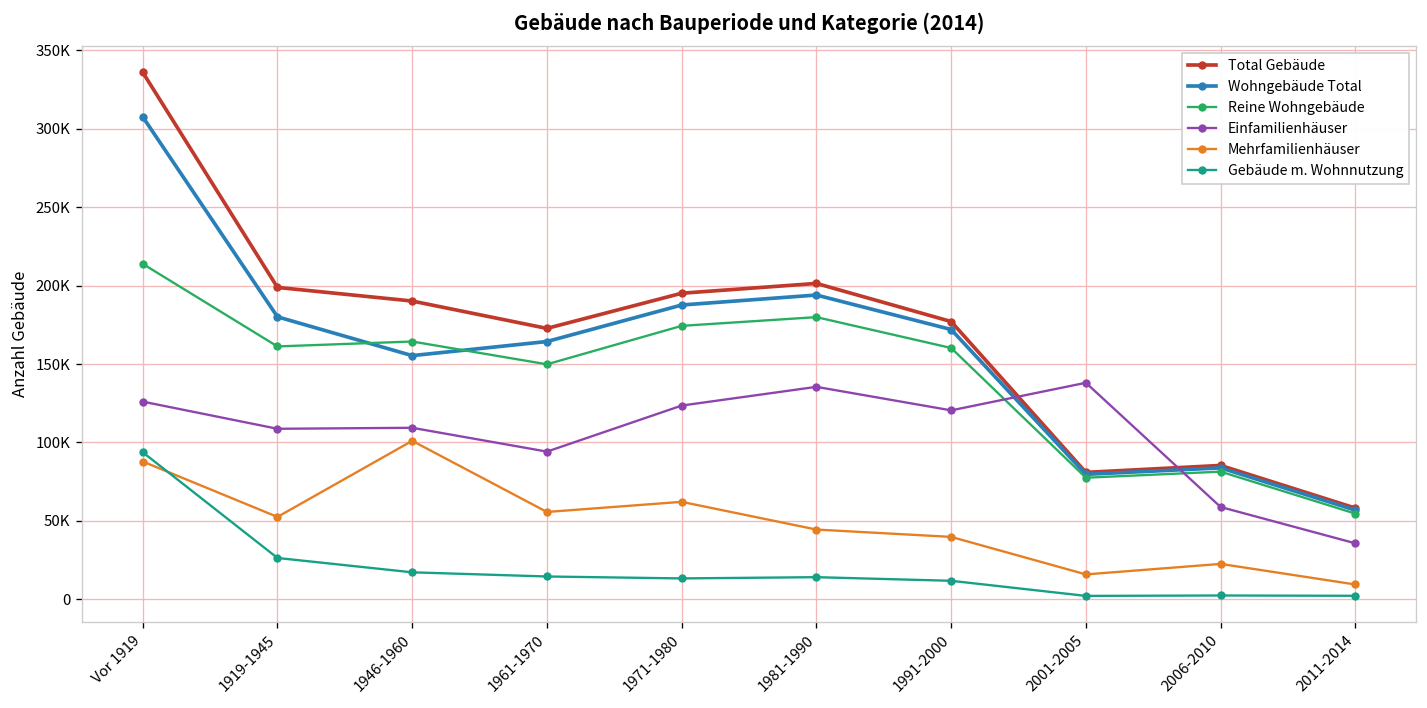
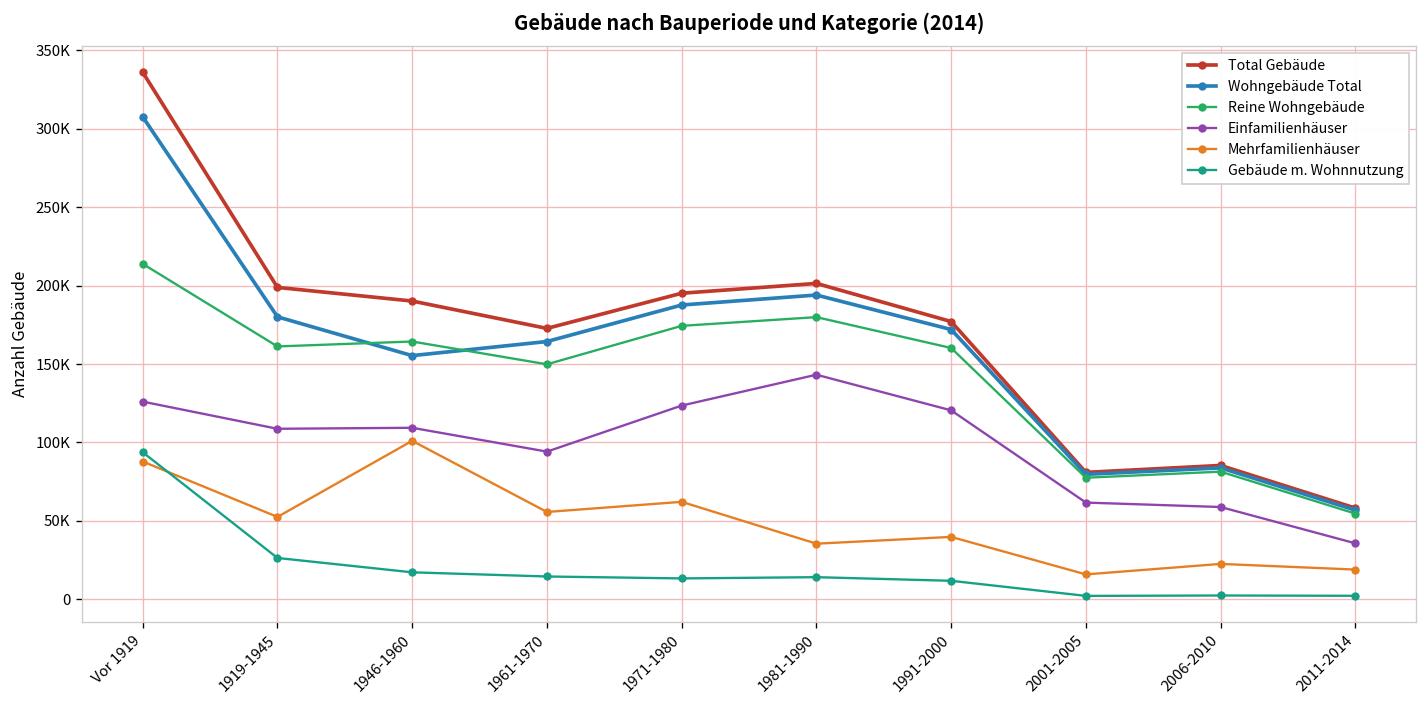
  {
    "Total Gebäude": {
      "Vor 1919": 336000,
      "1919-1945": 199000,
      "1946-1960": 190000,
      "1961-1970": 173000,
      "1971-1980": 195000,
      "1981-1990": 201000,
      "1991-2000": 177000
    },
    "Wohngebäude Total": {
      "Vor 1919": 308000,
      "1919-1945": 180000,
      "1946-1960": 155000,
      "1961-1970": 164000,
      "1971-1980": 188000,
      "1981-1990": 194000,
      "1991-2000": 172000
    },
    "Einfamilienhäuser": {
      "Vor 1919": 126000,
      "1919-1945": 109000,
      "1946-1960": 109000,
      "1961-1970": 94000,
      "1971-1980": 124000,
-     "1981-1990": 135000,
+     "1981-1990": 143000,
      "1991-2000": 120000,
-     "2001-2005": 138000,
+     "2001-2005": 62000,
      "2006-2010": 59000,
      "2011-2014": 36000
    },
    "Mehrfamilienhäuser": {
      "Vor 1919": 88000,
      "1919-1945": 53000,
      "1946-1960": 101000,
      "1961-1970": 56000,
      "1971-1980": 62000,
-     "1981-1990": 44000,
+     "1981-1990": 35000,
      "1991-2000": 40000,
      "2001-2005": 16000,
      "2006-2010": 23000,
-     "2011-2014": 9000
+     "2011-2014": 19000
    }
  }
